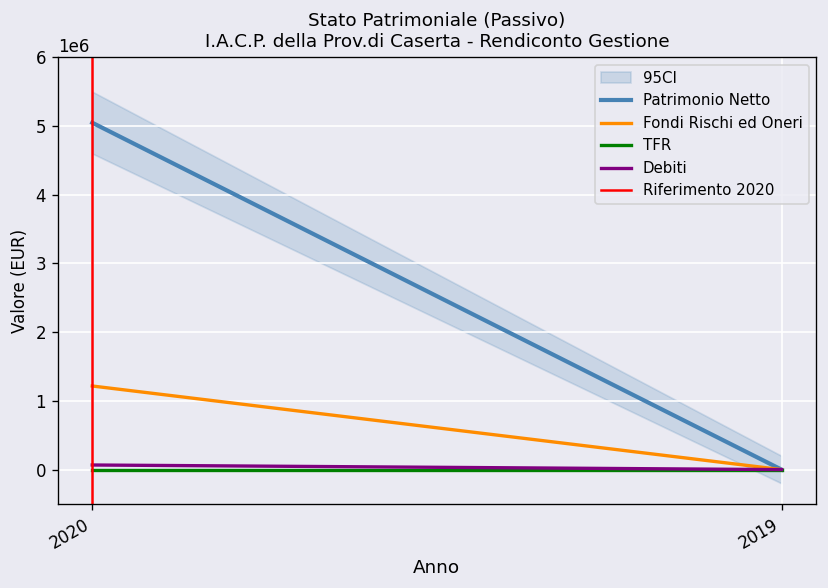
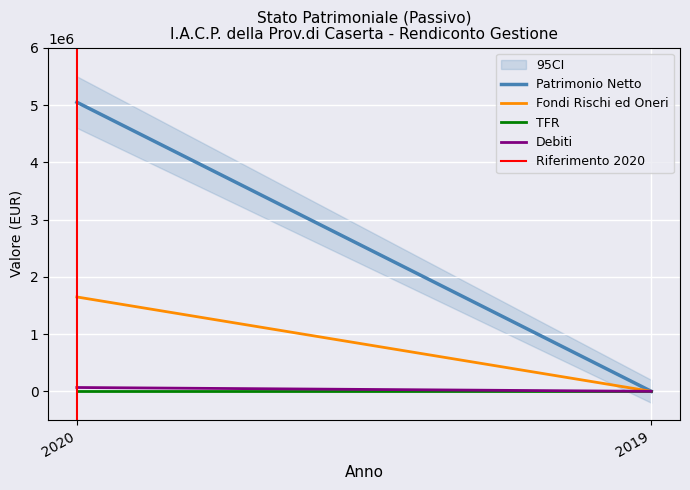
  {
    "Fondi Rischi ed Oneri": {
-     "2020": 1200000
+     "2020": 1600000
    },
    "TFR": {
      "2020": 0
    },
    "Debiti": {
      "2020": 100000
    }
  }
